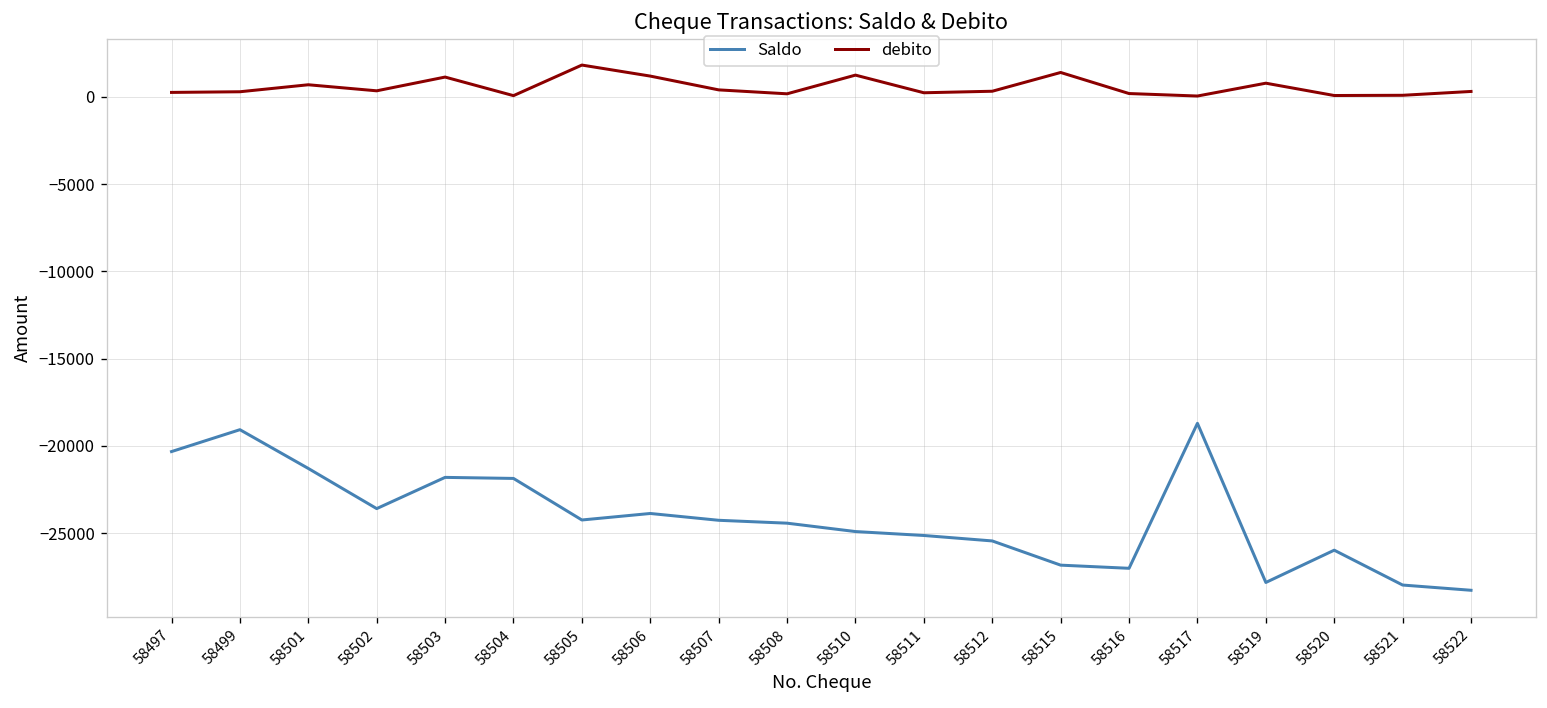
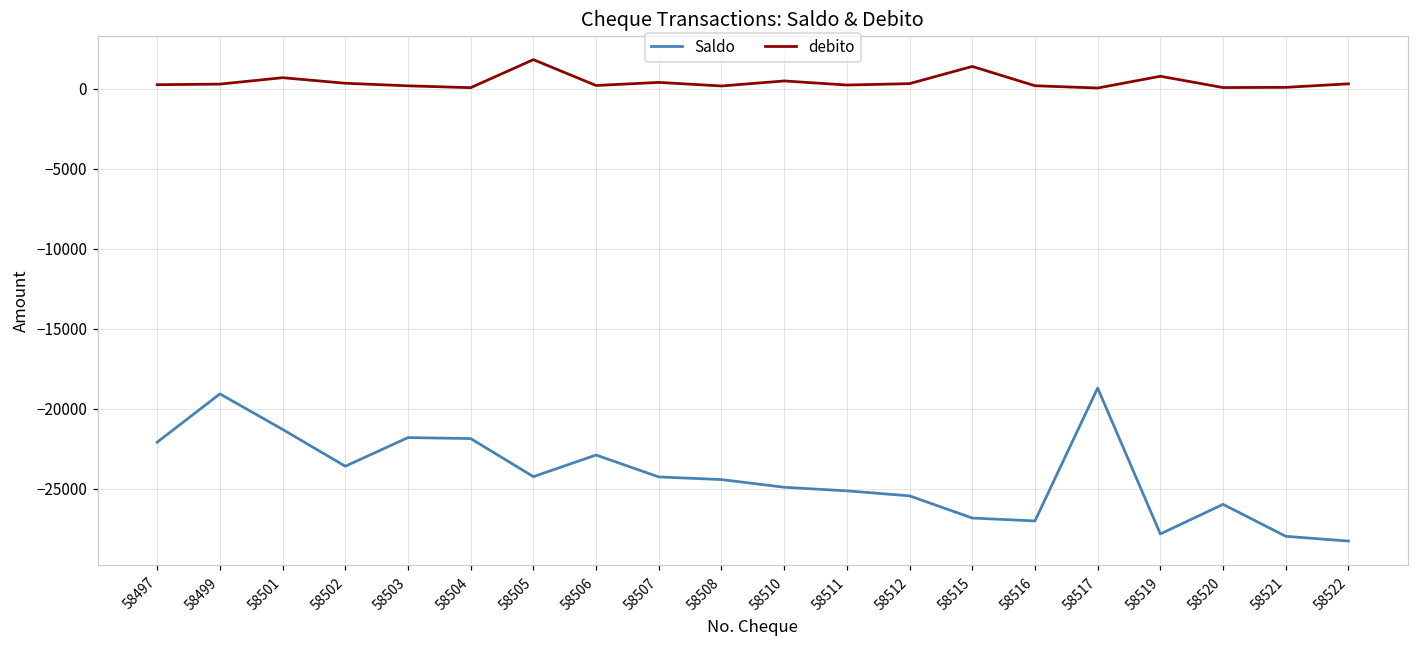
  {
    "Saldo": {
-     "58497": -20300,
+     "58497": -22100,
      "58499": -19100,
      "58501": -21300,
      "58502": -23600,
      "58503": -21800,
      "58504": -21900,
      "58505": -24200,
-     "58506": -23900,
+     "58506": -22900,
      "58507": -24300,
      "58508": -24400,
      "58510": -24900,
      "58511": -25100,
      "58512": -25400,
      "58515": -26800,
      "58516": -27000,
      "58517": -18700,
      "58519": -27800,
      "58520": -26000,
      "58521": -28000,
      "58522": -28300
    },
    "debito": {
      "58497": 200,
      "58499": 300,
      "58501": 700,
      "58502": 300,
-     "58503": 1100,
+     "58503": 200,
      "58504": 100,
      "58505": 1800,
-     "58506": 1200,
+     "58506": 200,
      "58507": 400,
      "58508": 200,
-     "58510": 1200,
+     "58510": 500,
      "58511": 200,
      "58512": 300,
      "58515": 1400,
      "58516": 200,
      "58517": 0,
      "58519": 800,
      "58520": 100,
      "58521": 100,
      "58522": 300
    }
  }
